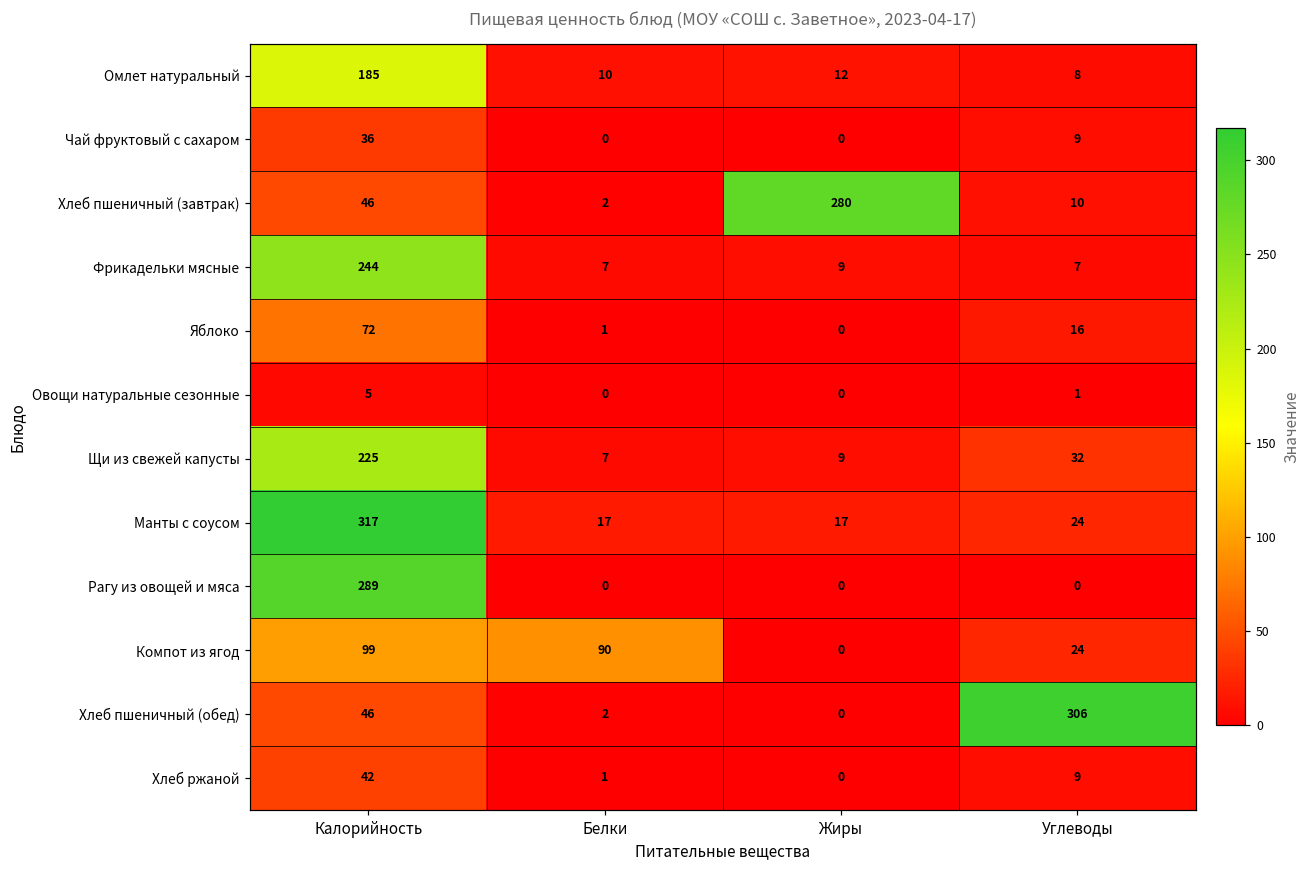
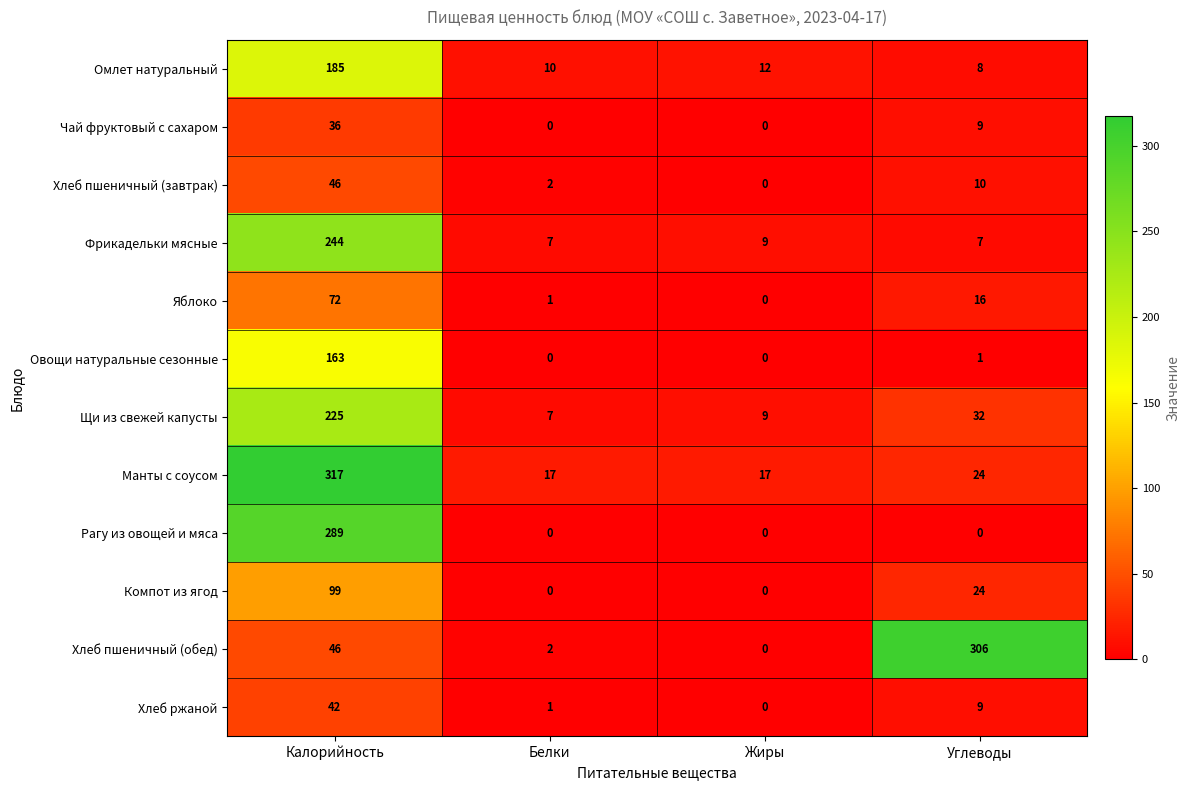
  {
    "Омлет натуральный": {
      "Калорийность": 185,
      "Белки": 10,
      "Жиры": 12,
      "Углеводы": 8
    },
    "Чай фруктовый с сахаром": {
      "Калорийность": 36,
      "Белки": 0,
      "Жиры": 0,
      "Углеводы": 9
    },
    "Хлеб пшеничный (завтрак)": {
      "Калорийность": 46,
      "Белки": 2,
-     "Жиры": 280,
+     "Жиры": 0,
      "Углеводы": 10
    },
    "Фрикадельки мясные": {
      "Калорийность": 244,
      "Белки": 7,
      "Жиры": 9,
      "Углеводы": 7
    },
    "Яблоко": {
      "Калорийность": 72,
      "Белки": 1,
      "Жиры": 0,
      "Углеводы": 16
    },
    "Овощи натуральные сезонные": {
-     "Калорийность": 5,
+     "Калорийность": 163,
      "Белки": 0,
      "Жиры": 0,
      "Углеводы": 1
    },
    "Щи из свежей капусты": {
      "Калорийность": 225,
      "Белки": 7,
      "Жиры": 9,
      "Углеводы": 32
    },
    "Манты с соусом": {
      "Калорийность": 317,
      "Белки": 17,
      "Жиры": 17,
      "Углеводы": 24
    },
    "Рагу из овощей и мяса": {
      "Калорийность": 289,
      "Белки": 0,
      "Жиры": 0,
      "Углеводы": 0
    },
    "Компот из ягод": {
      "Калорийность": 99,
-     "Белки": 90,
+     "Белки": 0,
      "Жиры": 0,
      "Углеводы": 24
    },
    "Хлеб пшеничный (обед)": {
      "Калорийность": 46,
      "Белки": 2,
      "Жиры": 0,
      "Углеводы": 306
    },
    "Хлеб ржаной": {
      "Калорийность": 42,
      "Белки": 1,
      "Жиры": 0,
      "Углеводы": 9
    }
  }
